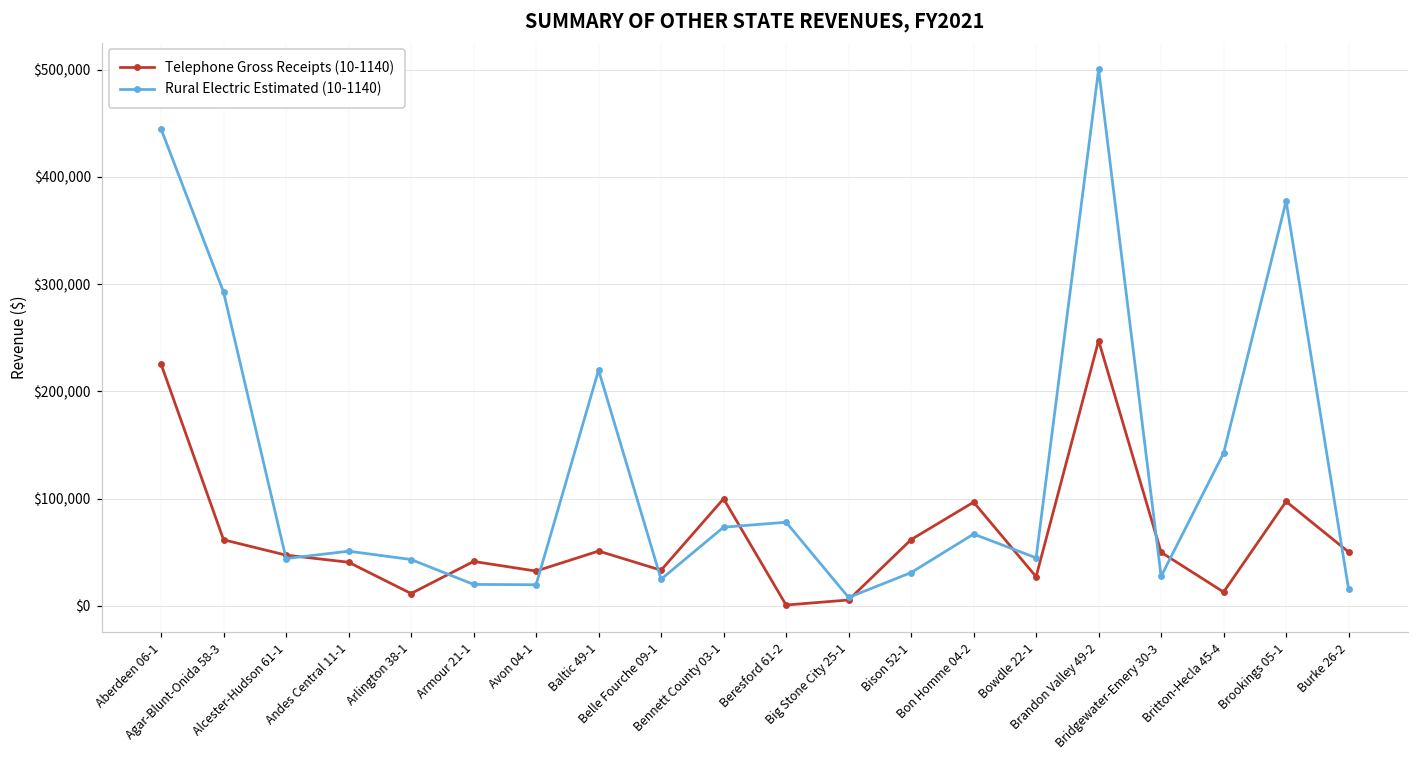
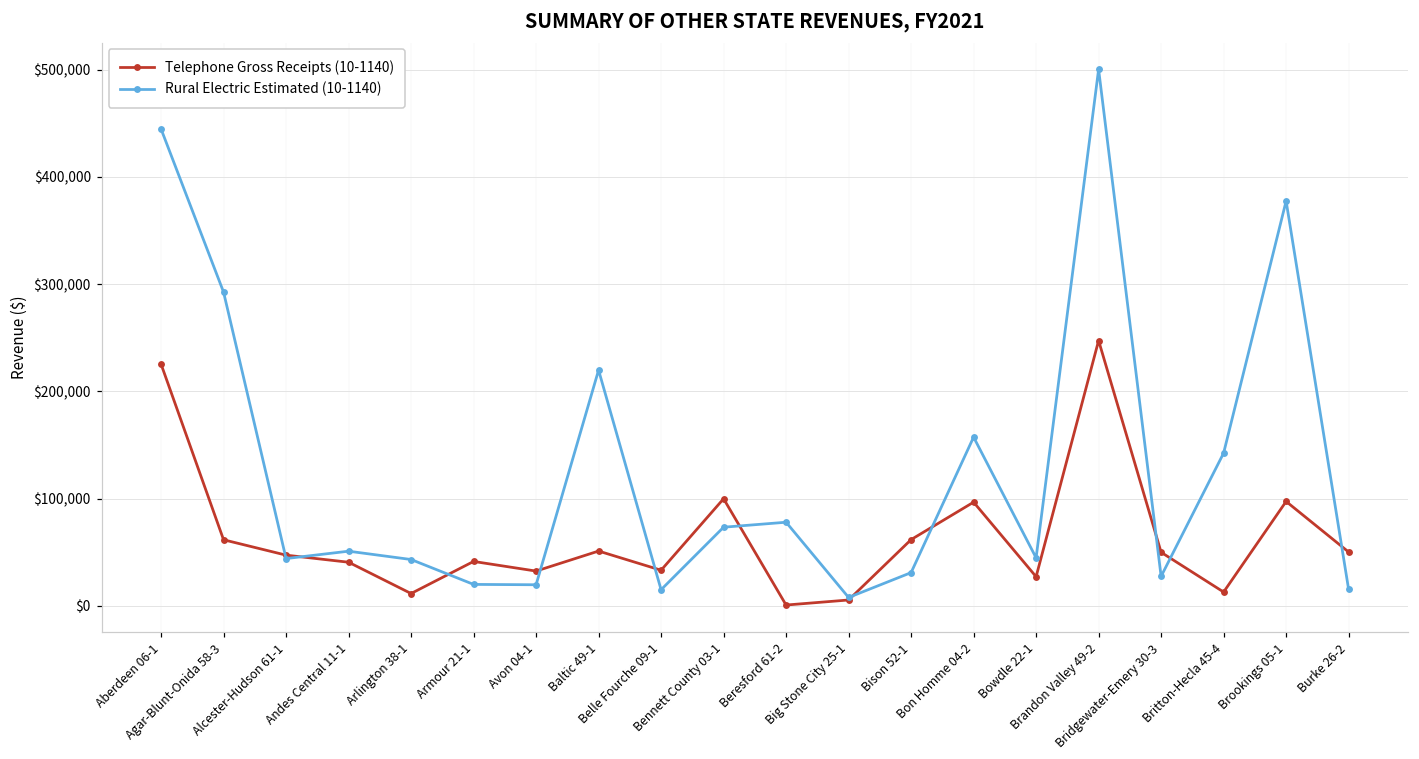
  {
    "Telephone Gross Receipts (10-1140)": {
      "Aberdeen 06-1": "$230,000",
      "Agar-Blunt-Onida 58-3": "$60,000",
      "Alcester-Hudson 61-1": "$50,000",
      "Andes Central 11-1": "$40,000",
      "Arlington 38-1": "$10,000",
      "Armour 21-1": "$40,000",
      "Avon 04-1": "$30,000",
      "Baltic 49-1": "$50,000",
      "Belle Fourche 09-1": "$30,000",
      "Bennett County 03-1": "$100,000",
      "Beresford 61-2": "$0",
      "Bison 52-1": "$60,000",
      "Bon Homme 04-2": "$100,000",
      "Bowdle 22-1": "$30,000",
      "Brandon Valley 49-2": "$250,000",
      "Bridgewater-Emery 30-3": "$50,000",
      "Britton-Hecla 45-4": "$10,000",
      "Brookings 05-1": "$100,000",
      "Burke 26-2": "$50,000"
    },
    "Rural Electric Estimated (10-1140)": {
      "Aberdeen 06-1": "$440,000",
      "Agar-Blunt-Onida 58-3": "$290,000",
      "Alcester-Hudson 61-1": "$40,000",
      "Andes Central 11-1": "$50,000",
      "Arlington 38-1": "$40,000",
      "Armour 21-1": "$20,000",
      "Avon 04-1": "$20,000",
      "Baltic 49-1": "$220,000",
-     "Belle Fourche 09-1": "$25,000",
+     "Belle Fourche 09-1": "$15,000",
      "Bennett County 03-1": "$70,000",
      "Beresford 61-2": "$80,000",
      "Bison 52-1": "$30,000",
-     "Bon Homme 04-2": "$70,000",
+     "Bon Homme 04-2": "$160,000",
      "Bowdle 22-1": "$40,000",
      "Brandon Valley 49-2": "$500,000",
      "Bridgewater-Emery 30-3": "$30,000",
      "Britton-Hecla 45-4": "$140,000",
      "Brookings 05-1": "$380,000",
      "Burke 26-2": "$20,000"
    }
  }
